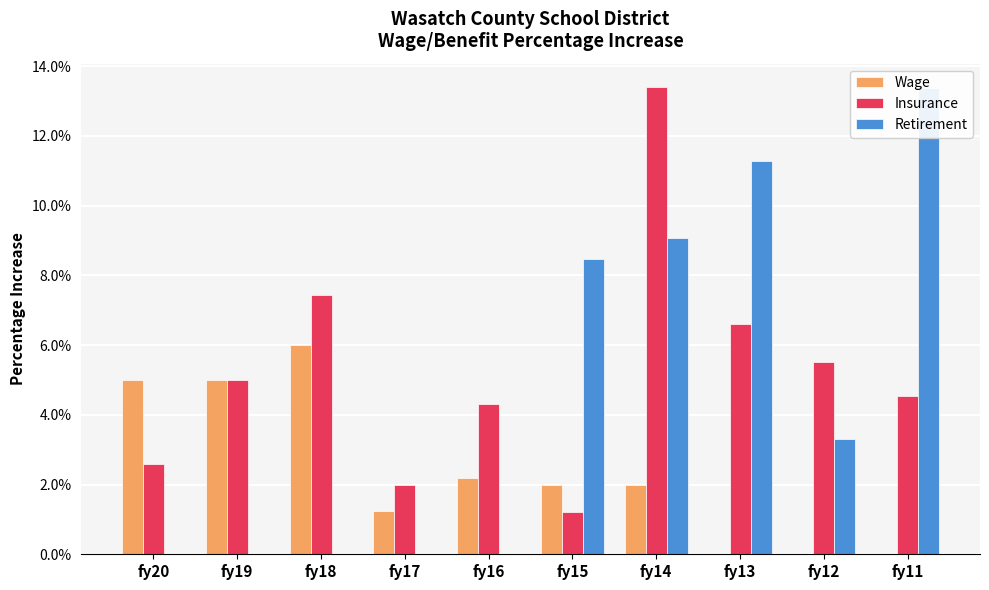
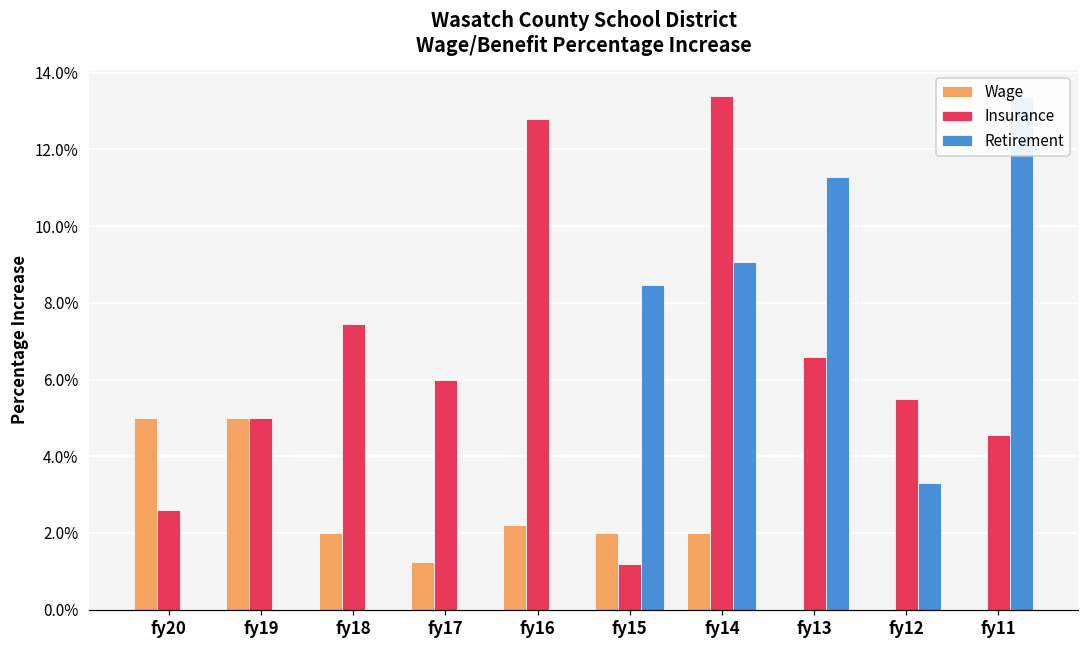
  {
    "Wage": {
      "fy20": "5.0%",
      "fy19": "5.0%",
-     "fy18": "6.0%",
+     "fy18": "2.0%",
      "fy17": "1.3%",
      "fy16": "2.2%",
      "fy15": "2.0%",
      "fy14": "2.0%",
      "fy13": "0.0%",
      "fy12": "0.0%",
      "fy11": "0.0%"
    },
    "Insurance": {
      "fy20": "2.6%",
      "fy19": "5.0%",
      "fy18": "7.4%",
-     "fy17": "2.0%",
-     "fy16": "4.3%",
+     "fy17": "6.0%",
+     "fy16": "12.8%",
      "fy15": "1.2%",
      "fy14": "13.4%",
      "fy13": "6.6%",
      "fy12": "5.5%",
      "fy11": "4.6%"
    },
    "Retirement": {
      "fy20": "0.0%",
      "fy19": "0.0%",
      "fy18": "0.0%",
      "fy17": "0.0%",
      "fy16": "0.0%",
      "fy15": "8.5%",
      "fy14": "9.1%",
      "fy13": "11.3%",
      "fy12": "3.3%"
    }
  }
